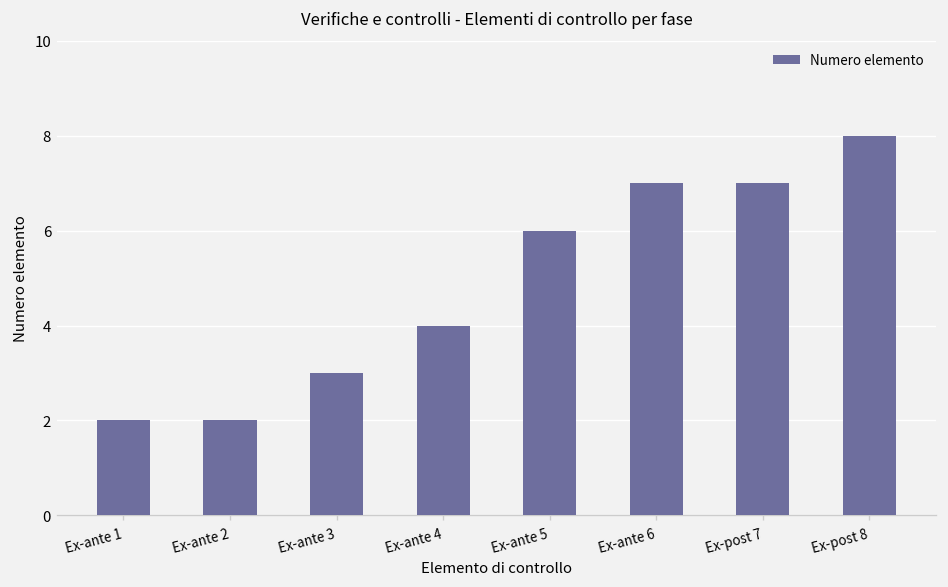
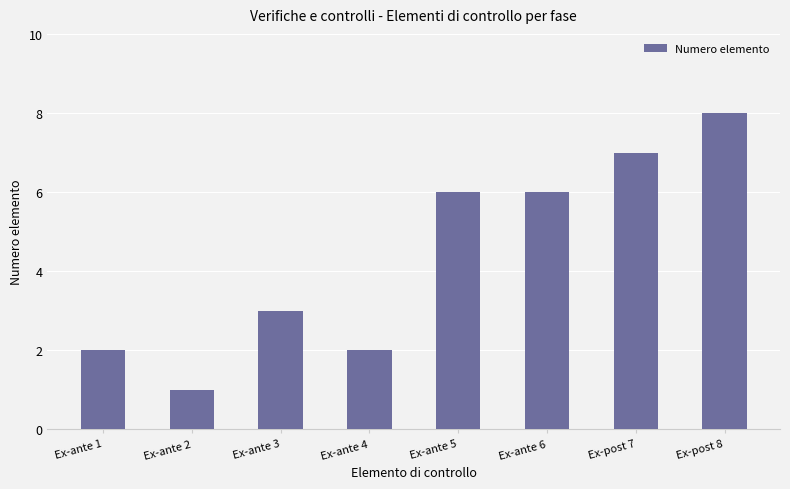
  {
    "Ex-ante 1": 2,
-   "Ex-ante 2": 2,
+   "Ex-ante 2": 1,
    "Ex-ante 3": 3,
-   "Ex-ante 4": 4,
+   "Ex-ante 4": 2,
    "Ex-ante 5": 6,
-   "Ex-ante 6": 7,
+   "Ex-ante 6": 6,
    "Ex-post 7": 7,
    "Ex-post 8": 8
  }
